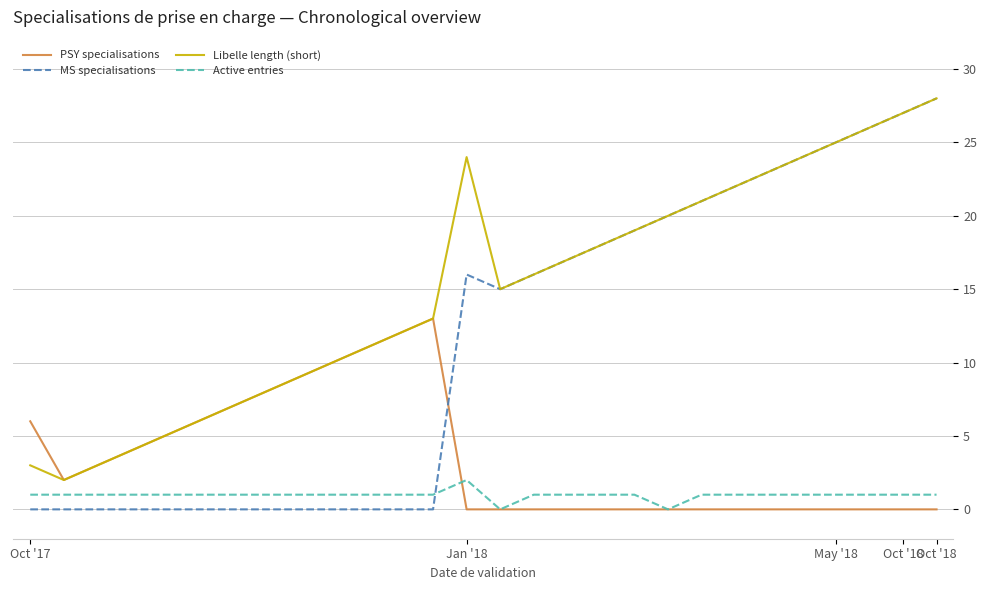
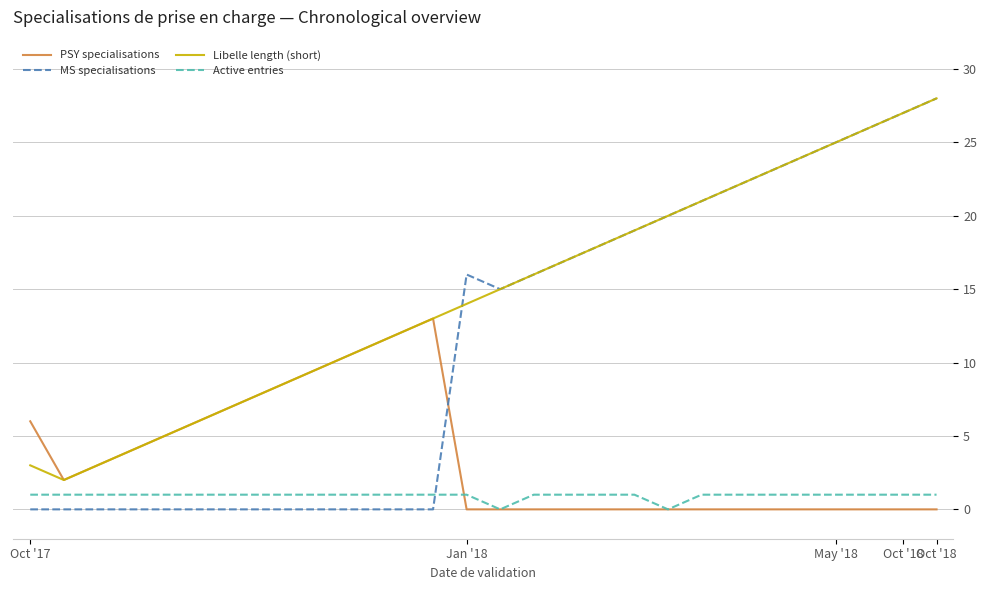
  {
    "PSY specialisations": {
      "Oct '17": 6,
      "Jan '18": 0,
      "May '18": 0
    },
    "MS specialisations": {
      "Oct '17": 0,
      "Jan '18": 16
    },
    "Libelle length (short)": {
      "Oct '17": 3,
-     "Jan '18": 24
+     "Jan '18": 14
    },
    "Active entries": {
      "Oct '17": 1,
-     "Jan '18": 2,
+     "Jan '18": 1,
      "May '18": 1
    }
  }
